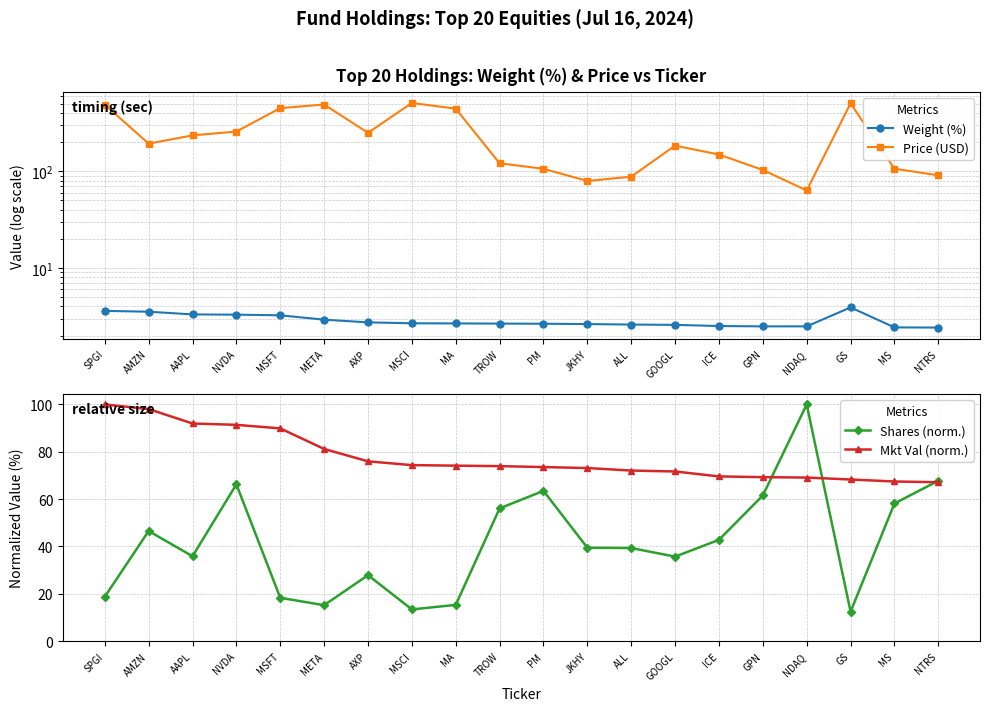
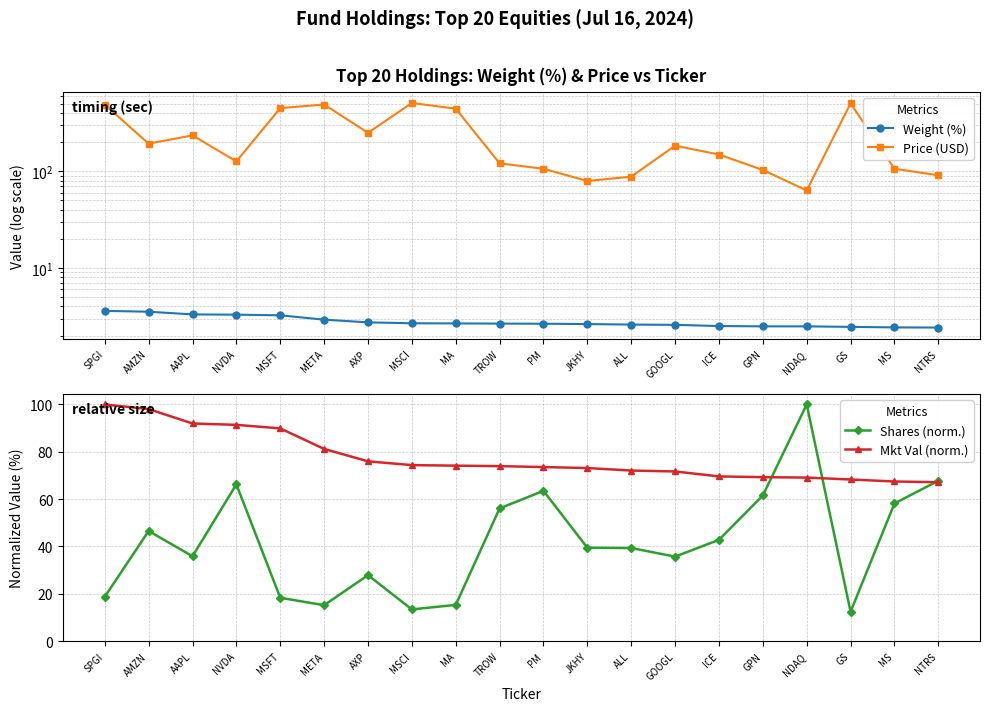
  {
    "Top 20 Holdings: Weight (%) & Price vs Ticker": {
      "Weight (%)": {
        "SPGI": 3.6,
        "AMZN": 3.5,
        "AAPL": 3.3,
        "NVDA": 3.3,
        "MSFT": 3.2,
        "META": 2.9,
        "AXP": 2.7,
        "MSCI": 2.7,
        "MA": 2.7,
        "TROW": 2.7,
        "PM": 2.7,
        "JKHY": 2.6,
        "ALL": 2.6,
        "GOOGL": 2.6,
        "ICE": 2.5,
        "GPN": 2.5,
        "NDAQ": 2.5,
-       "GS": 3.9,
+       "GS": 2.5,
        "MS": 2.4,
        "NTRS": 2.4
      },
      "Price (USD)": {
        "SPGI": 500,
        "AMZN": 190,
        "AAPL": 230,
-       "NVDA": 260,
+       "NVDA": 130,
        "MSFT": 400,
        "META": 500,
        "AXP": 250,
        "MSCI": 500,
        "MA": 400,
        "TROW": 120,
        "PM": 110,
        "JKHY": 80,
        "ALL": 90,
        "GOOGL": 180,
        "ICE": 150,
        "GPN": 100,
        "NDAQ": 60,
        "GS": 500,
        "MS": 110,
        "NTRS": 90
      }
    }
  }
